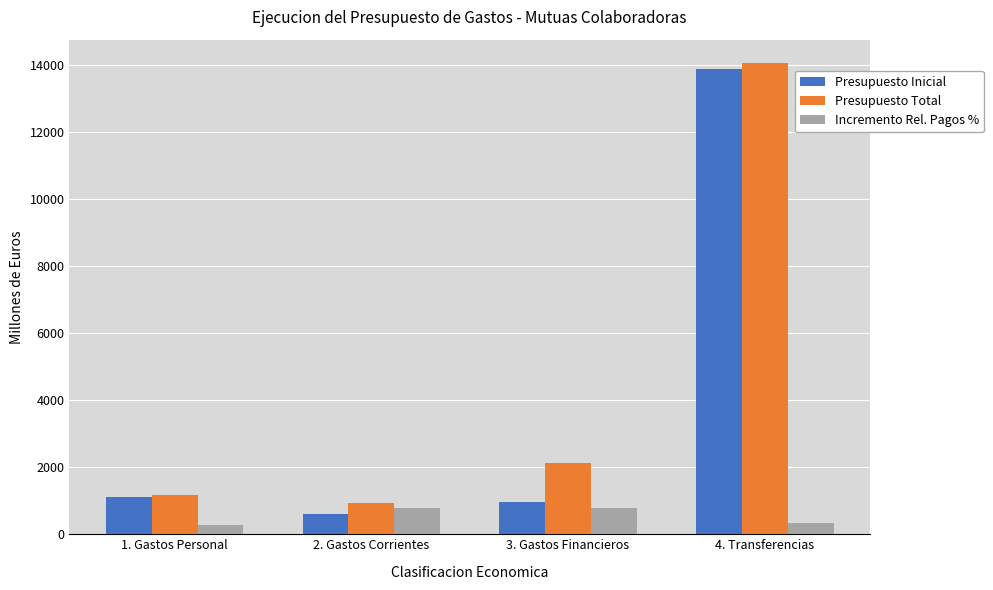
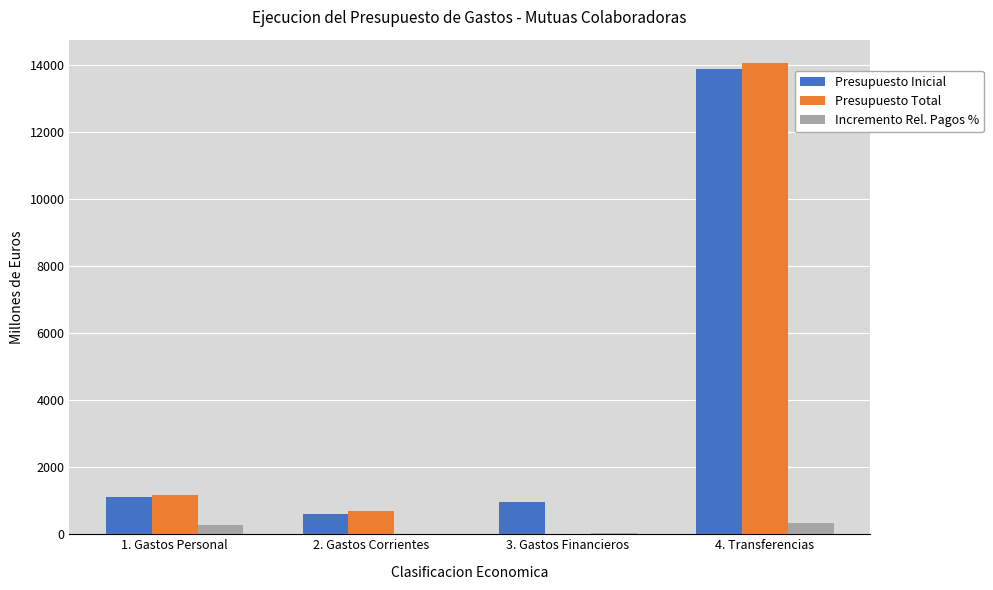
  {
    "Presupuesto Inicial": {
      "1. Gastos Personal": 1100,
      "2. Gastos Corrientes": 600,
      "3. Gastos Financieros": 1000,
      "4. Transferencias": 13900
    },
    "Presupuesto Total": {
      "1. Gastos Personal": 1200,
-     "2. Gastos Corrientes": 900,
-     "3. Gastos Financieros": 2100,
+     "2. Gastos Corrientes": 700,
+     "3. Gastos Financieros": 0,
      "4. Transferencias": 14100
    },
    "Incremento Rel. Pagos %": {
      "1. Gastos Personal": 300,
-     "2. Gastos Corrientes": 800,
-     "3. Gastos Financieros": 800,
+     "2. Gastos Corrientes": 0,
+     "3. Gastos Financieros": 0,
      "4. Transferencias": 300
    }
  }
